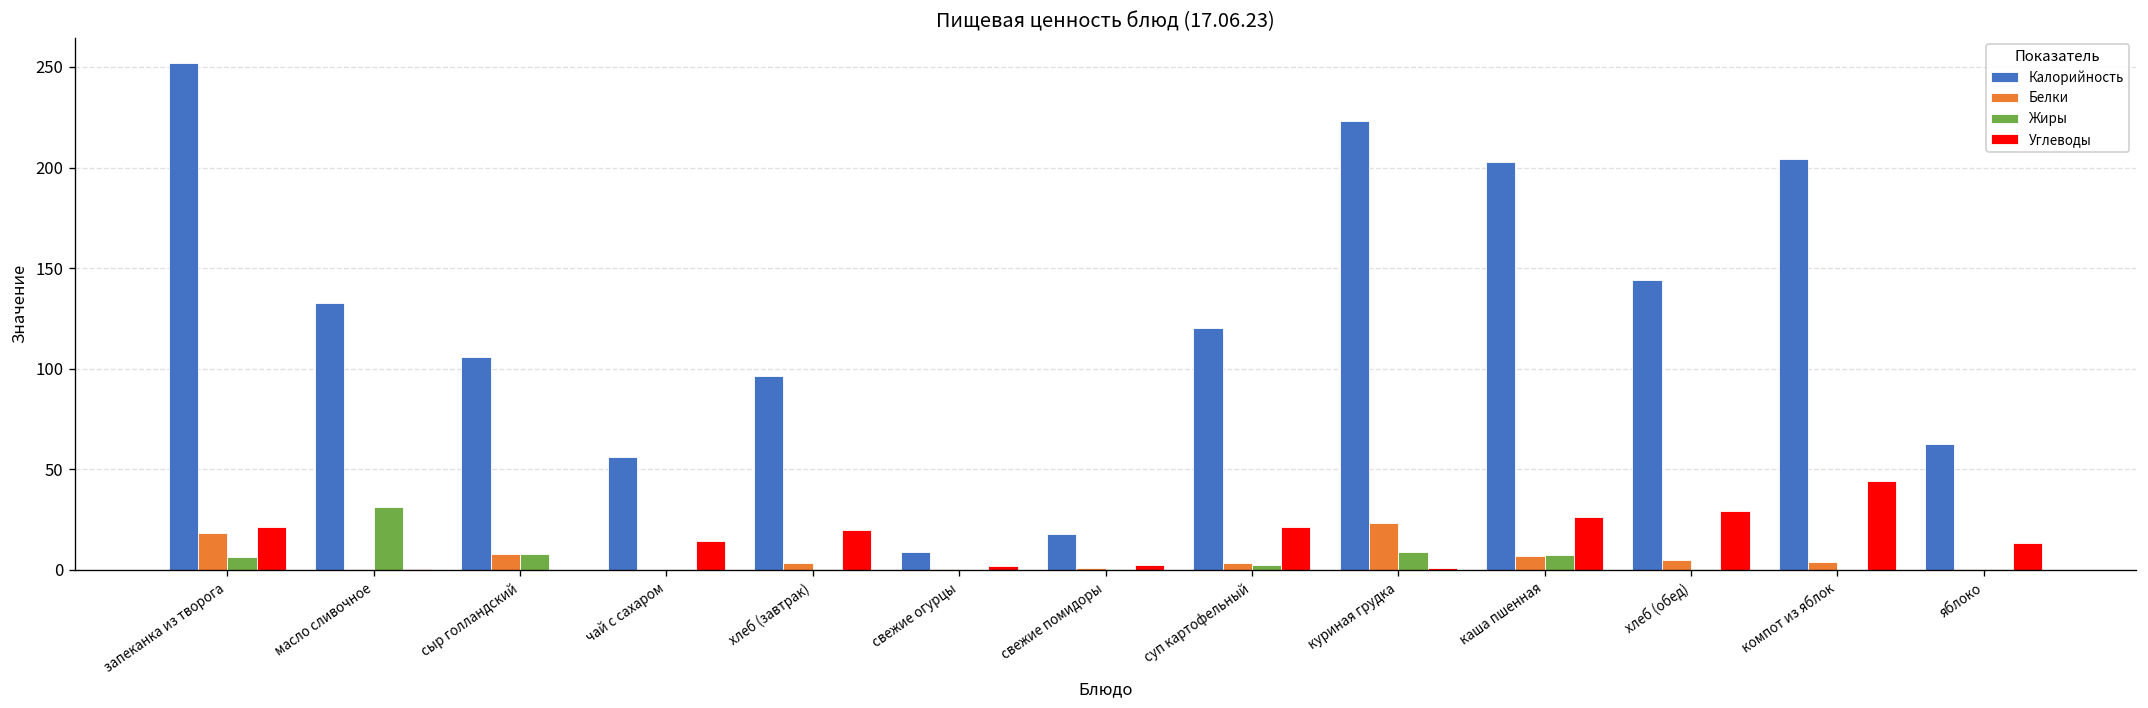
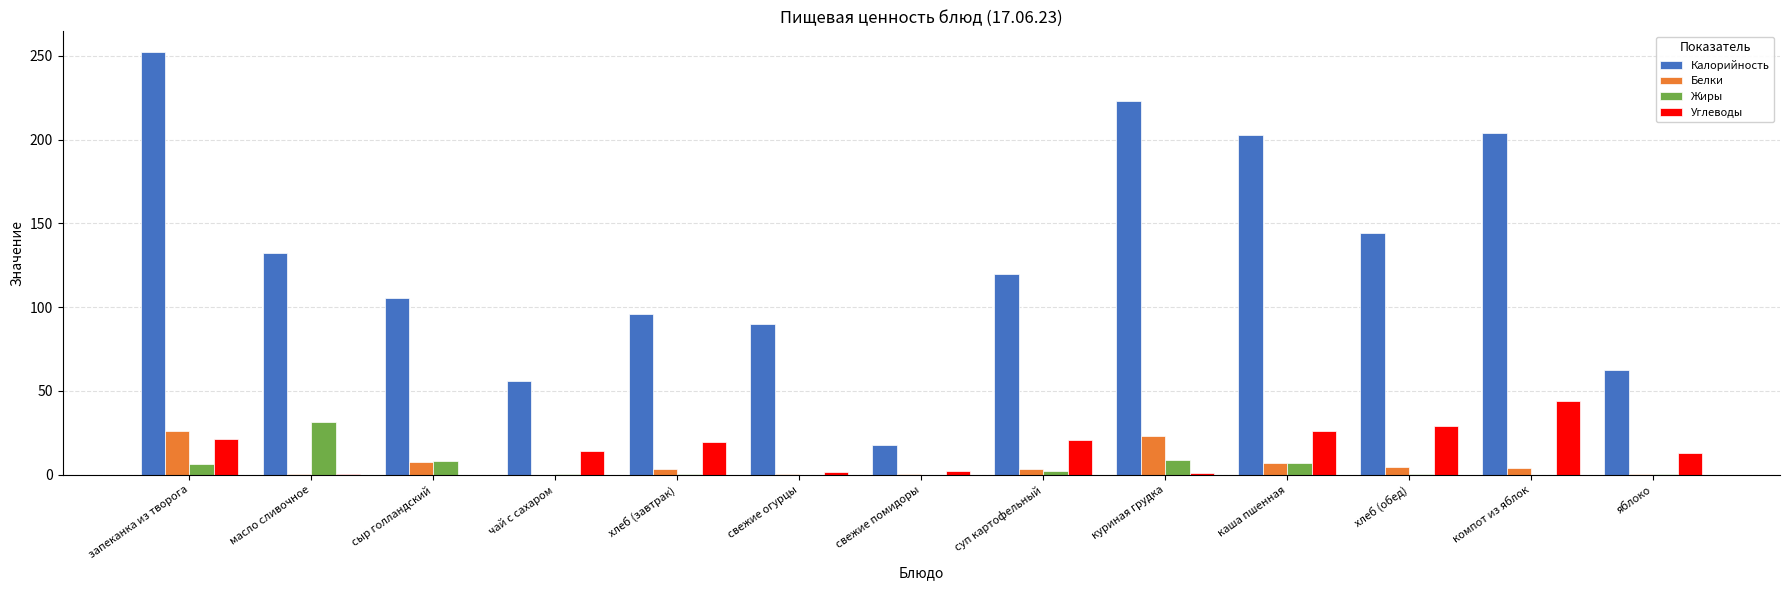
  {
    "Калорийность": {
      "запеканка из творога": 252,
      "масло сливочное": 132,
      "сыр голландский": 106,
      "чай с сахаром": 56,
      "хлеб (завтрак)": 96,
-     "свежие огурцы": 9,
+     "свежие огурцы": 90,
      "свежие помидоры": 18,
      "суп картофельный": 120,
      "куриная грудка": 223,
      "каша пшенная": 203,
      "хлеб (обед)": 144,
      "компот из яблок": 204,
      "яблоко": 63
    },
    "Белки": {
-     "запеканка из творога": 18,
+     "запеканка из творога": 26,
      "сыр голландский": 8,
      "хлеб (завтрак)": 3,
      "суп картофельный": 3,
      "куриная грудка": 23,
      "каша пшенная": 7,
      "хлеб (обед)": 5,
      "компот из яблок": 4
    },
    "Жиры": {
      "запеканка из творога": 6,
      "масло сливочное": 31,
      "сыр голландский": 8,
      "свежие огурцы": 0,
      "суп картофельный": 3,
      "куриная грудка": 9,
      "каша пшенная": 7,
      "компот из яблок": 0
    },
    "Углеводы": {
      "запеканка из творога": 21,
      "сыр голландский": 0,
      "чай с сахаром": 14,
      "хлеб (завтрак)": 20,
      "свежие огурцы": 2,
      "свежие помидоры": 2,
      "суп картофельный": 21,
      "каша пшенная": 26,
      "хлеб (обед)": 29,
      "компот из яблок": 44,
      "яблоко": 13
    }
  }
